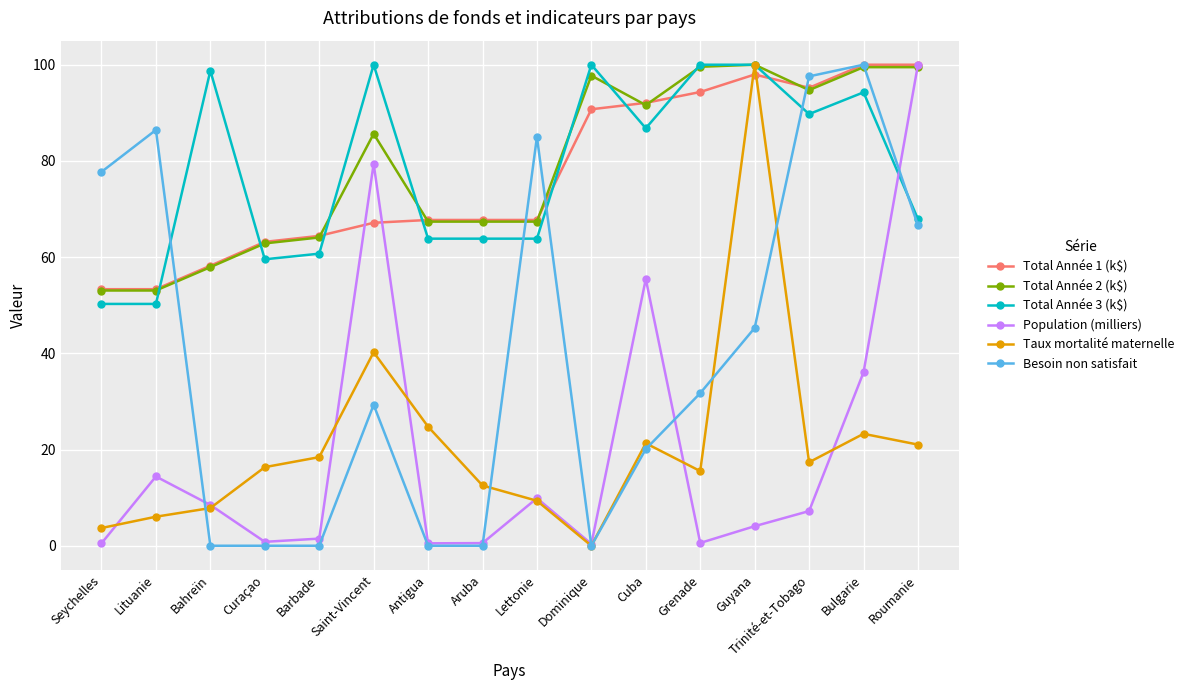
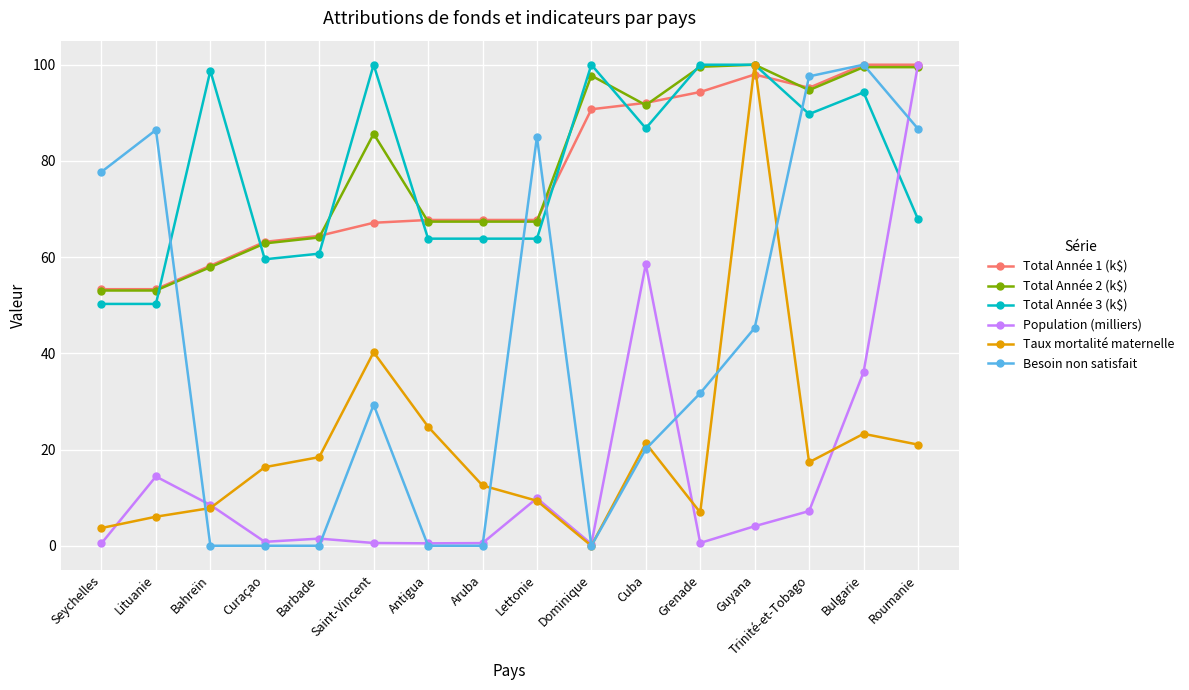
  {
    "Total Année 1 (k$)": {
      "Saint-Vincent": 67,
      "Dominique": 91,
      "Grenade": 94,
      "Guyana": 98
    },
    "Total Année 2 (k$)": {
      "Saint-Vincent": 86,
      "Dominique": 98
    },
    "Total Année 3 (k$)": {
      "Seychelles": 50,
      "Lituanie": 50,
      "Bahreïn": 99,
      "Curaçao": 60,
      "Barbade": 61,
      "Saint-Vincent": 100,
      "Antigua": 64,
      "Aruba": 64,
      "Lettonie": 64,
      "Dominique": 100,
      "Cuba": 87,
      "Trinité-et-Tobago": 90,
      "Bulgarie": 94,
      "Roumanie": 68
    },
    "Population (milliers)": {
      "Seychelles": 1,
      "Lituanie": 14,
      "Bahreïn": 8,
      "Curaçao": 1,
      "Barbade": 1,
-     "Saint-Vincent": 79,
+     "Saint-Vincent": 1,
      "Aruba": 1,
      "Lettonie": 10,
-     "Cuba": 55,
+     "Cuba": 59,
      "Grenade": 1,
      "Guyana": 4,
      "Trinité-et-Tobago": 7,
      "Bulgarie": 36
    },
    "Taux mortalité maternelle": {
      "Seychelles": 4,
      "Lituanie": 6,
      "Bahreïn": 8,
      "Curaçao": 16,
      "Barbade": 18,
      "Saint-Vincent": 40,
      "Antigua": 25,
      "Aruba": 13,
      "Lettonie": 9,
      "Cuba": 21,
-     "Grenade": 16,
+     "Grenade": 7,
      "Trinité-et-Tobago": 17,
      "Bulgarie": 23,
      "Roumanie": 21
    },
    "Besoin non satisfait": {
      "Seychelles": 78,
      "Lituanie": 86,
      "Bahreïn": 0,
      "Curaçao": 0,
      "Barbade": 0,
      "Saint-Vincent": 29,
      "Aruba": 0,
      "Lettonie": 85,
      "Cuba": 20,
      "Grenade": 32,
      "Guyana": 45,
      "Trinité-et-Tobago": 98,
-     "Roumanie": 67
+     "Roumanie": 87
    }
  }
